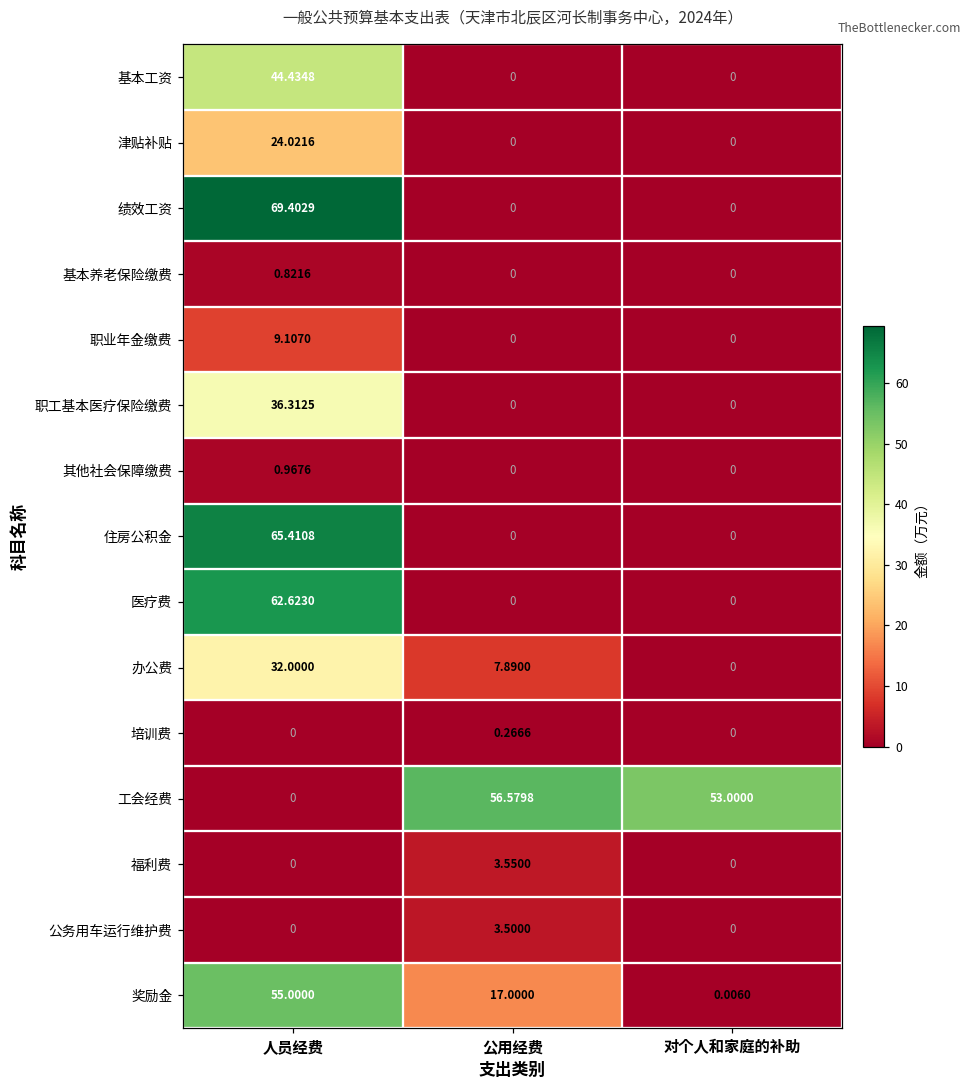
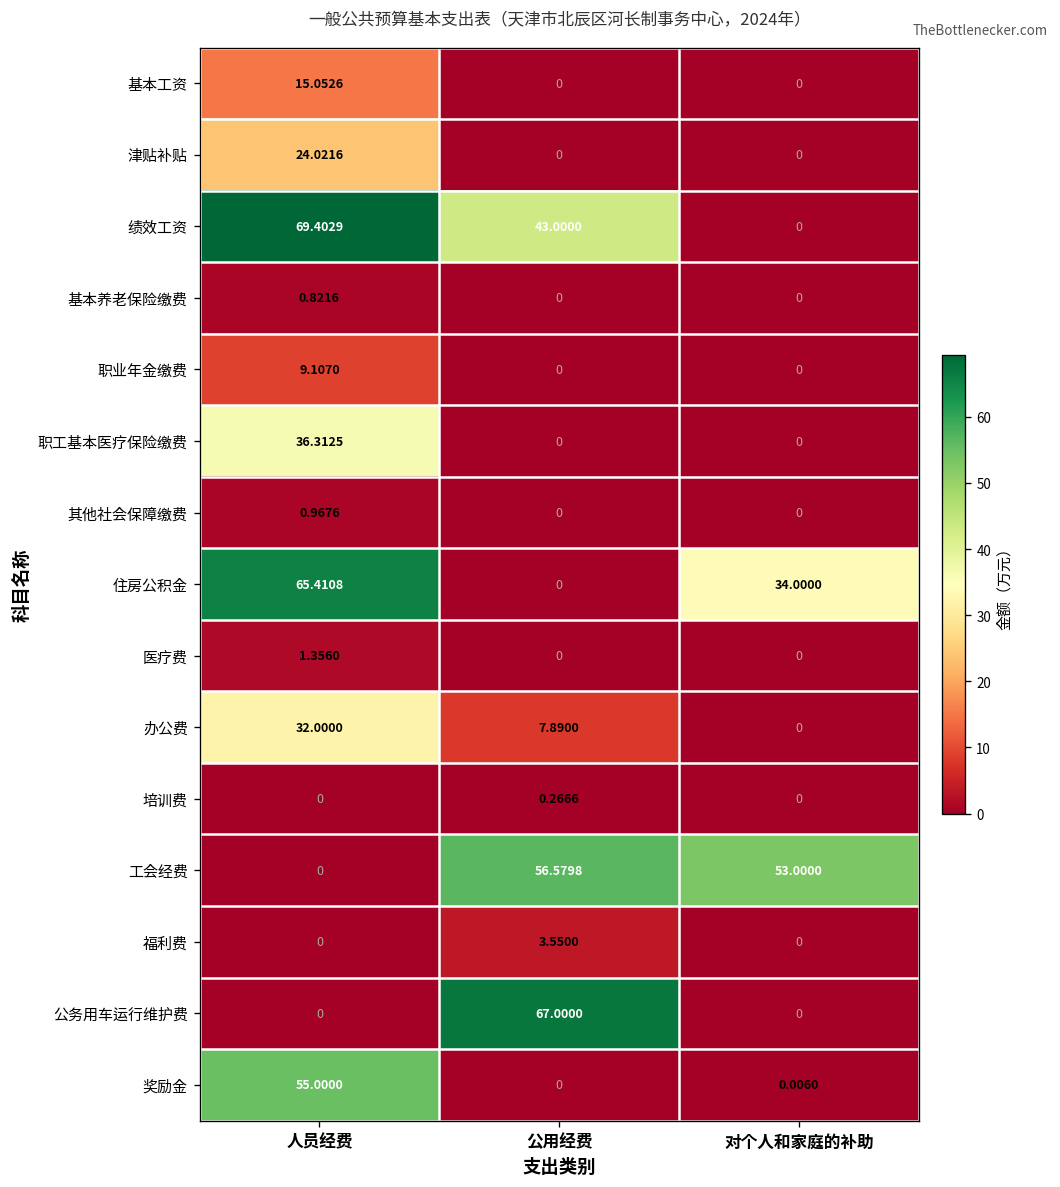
  {
    "基本工资": {
-     "人员经费": 44.4348,
+     "人员经费": 15.0526,
      "公用经费": 0,
      "对个人和家庭的补助": 0
    },
    "津贴补贴": {
      "人员经费": 24.0216,
      "公用经费": 0,
      "对个人和家庭的补助": 0
    },
    "绩效工资": {
      "人员经费": 69.4029,
-     "公用经费": 0,
+     "公用经费": 43.0000,
      "对个人和家庭的补助": 0
    },
    "基本养老保险缴费": {
      "人员经费": 0.8216,
      "公用经费": 0,
      "对个人和家庭的补助": 0
    },
    "职业年金缴费": {
      "人员经费": 9.1070,
      "公用经费": 0,
      "对个人和家庭的补助": 0
    },
    "职工基本医疗保险缴费": {
      "人员经费": 36.3125,
      "公用经费": 0,
      "对个人和家庭的补助": 0
    },
    "其他社会保障缴费": {
      "人员经费": 0.9676,
      "公用经费": 0,
      "对个人和家庭的补助": 0
    },
    "住房公积金": {
      "人员经费": 65.4108,
      "公用经费": 0,
-     "对个人和家庭的补助": 0
+     "对个人和家庭的补助": 34.0000
    },
    "医疗费": {
-     "人员经费": 62.6230,
+     "人员经费": 1.3560,
      "公用经费": 0,
      "对个人和家庭的补助": 0
    },
    "办公费": {
      "人员经费": 32.0000,
      "公用经费": 7.8900,
      "对个人和家庭的补助": 0
    },
    "培训费": {
      "人员经费": 0,
      "公用经费": 0.2666,
      "对个人和家庭的补助": 0
    },
    "工会经费": {
      "人员经费": 0,
      "公用经费": 56.5798,
      "对个人和家庭的补助": 53.0000
    },
    "福利费": {
      "人员经费": 0,
      "公用经费": 3.5500,
      "对个人和家庭的补助": 0
    },
    "公务用车运行维护费": {
      "人员经费": 0,
-     "公用经费": 3.5000,
+     "公用经费": 67.0000,
      "对个人和家庭的补助": 0
    },
    "奖励金": {
      "人员经费": 55.0000,
-     "公用经费": 17.0000,
+     "公用经费": 0,
      "对个人和家庭的补助": 0.0060
    }
  }
